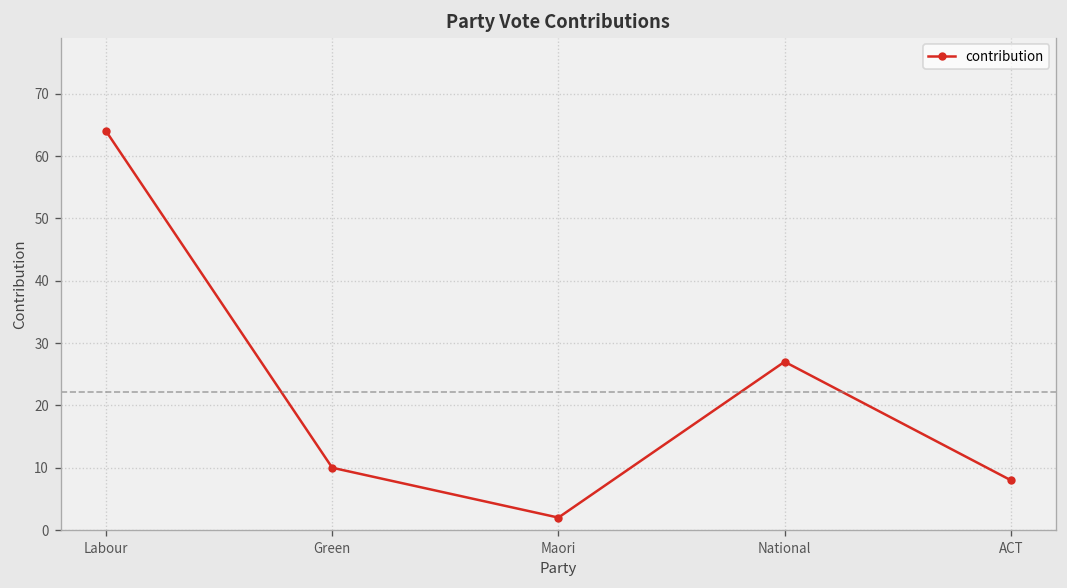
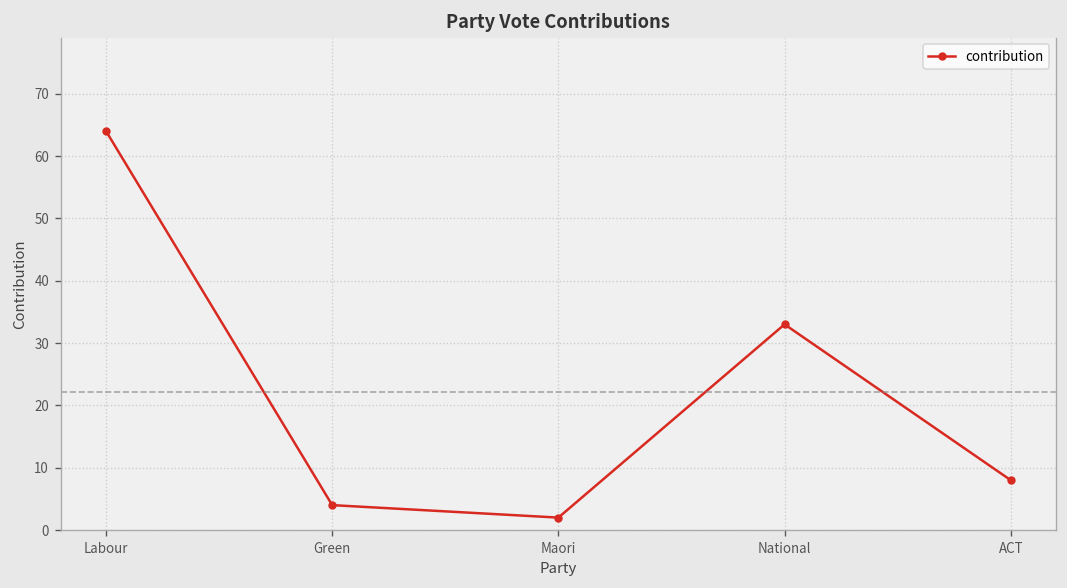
  {
    "Labour": 64,
-   "Green": 10,
+   "Green": 4,
    "Maori": 2,
-   "National": 27,
+   "National": 33,
    "ACT": 8
  }
